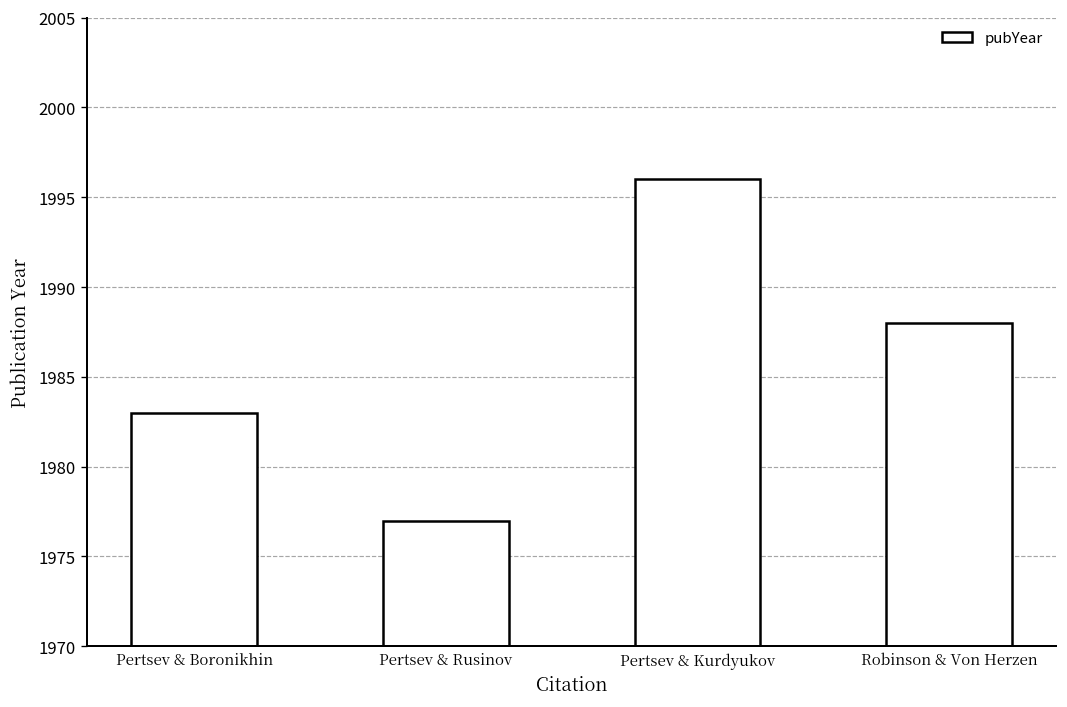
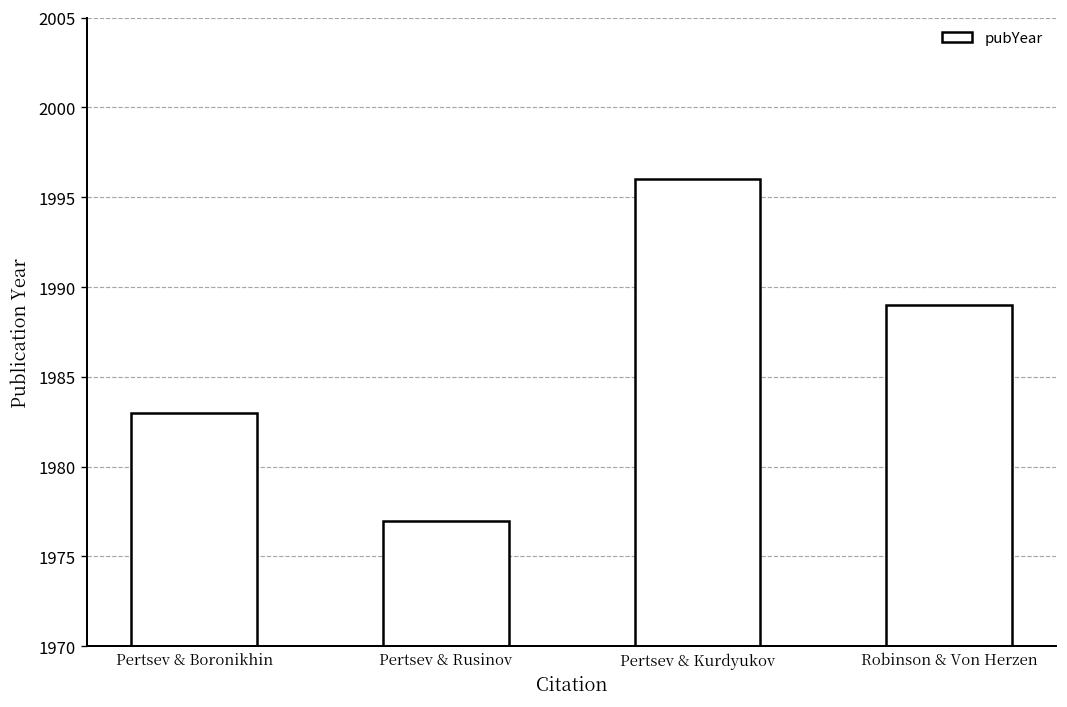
  {
    "Pertsev & Boronikhin": 1983,
    "Pertsev & Rusinov": 1977,
    "Pertsev & Kurdyukov": 1996,
-   "Robinson & Von Herzen": 1988
+   "Robinson & Von Herzen": 1989
  }
